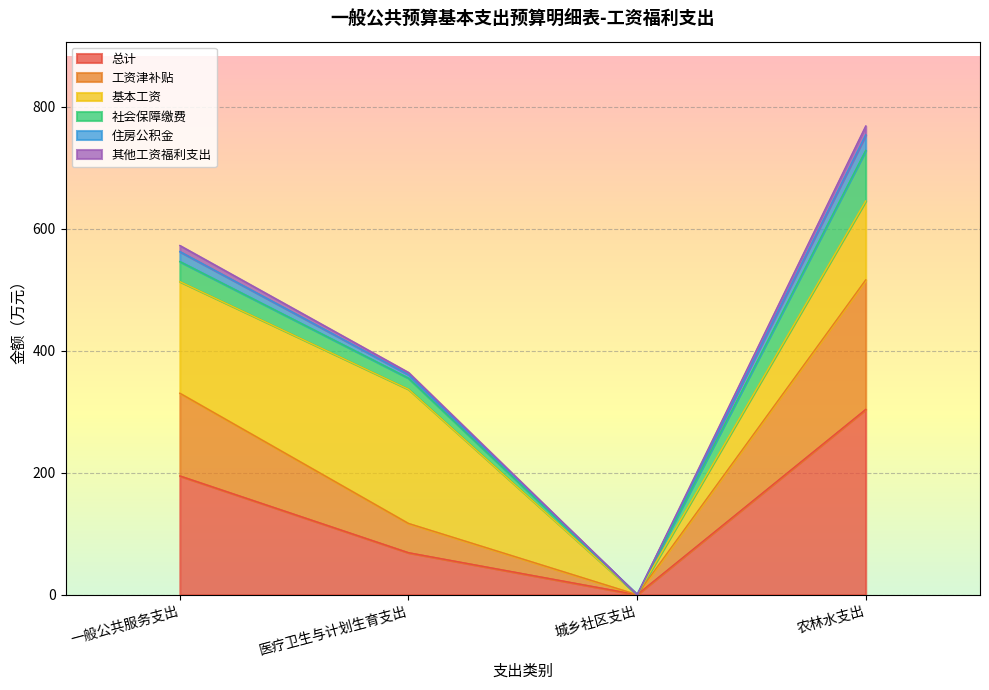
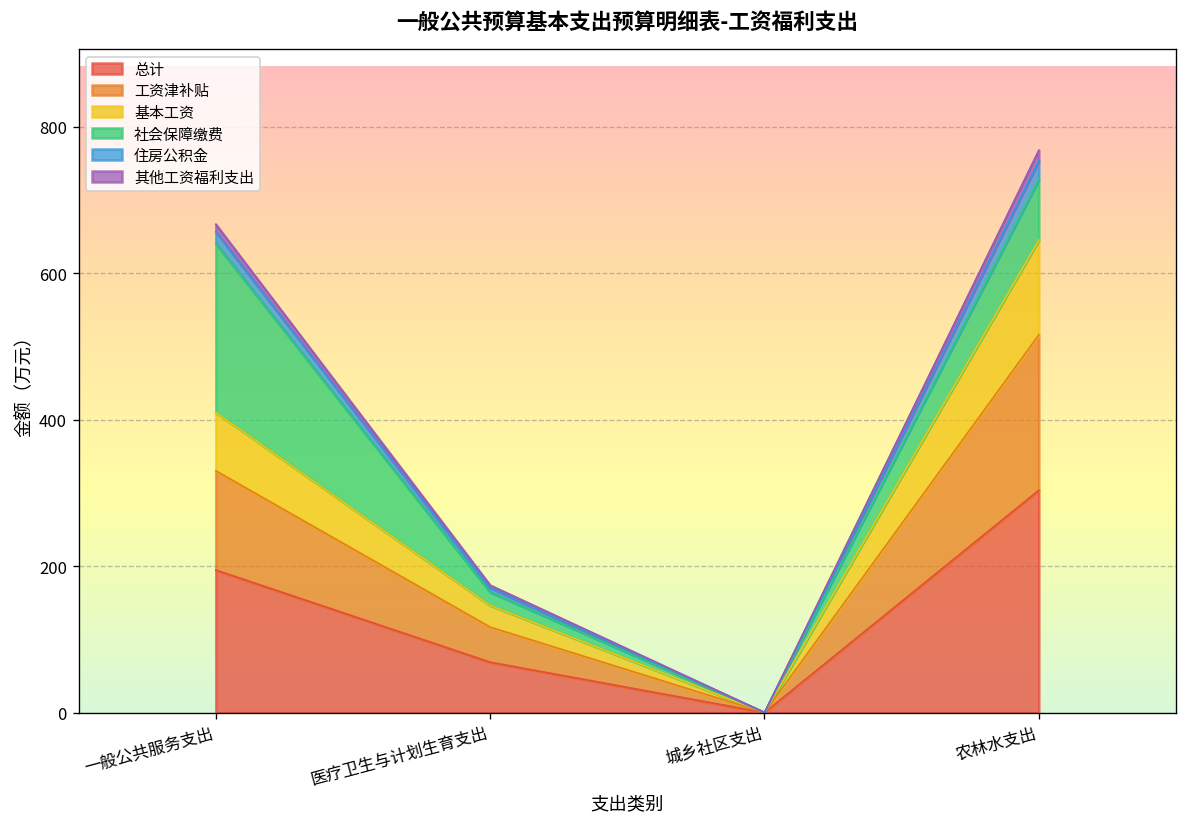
  {
    "基本工资": {
-     "一般公共服务支出": 180,
-     "医疗卫生与计划生育支出": 220,
+     "一般公共服务支出": 80,
+     "医疗卫生与计划生育支出": 30,
      "农林水支出": 130
    },
    "社会保障缴费": {
-     "一般公共服务支出": 30,
+     "一般公共服务支出": 230,
      "医疗卫生与计划生育支出": 20,
      "农林水支出": 80
    },
    "住房公积金": {
      "一般公共服务支出": 20,
      "农林水支出": 30
    },
    "其他工资福利支出": {
      "一般公共服务支出": 10,
      "农林水支出": 10
    }
  }
